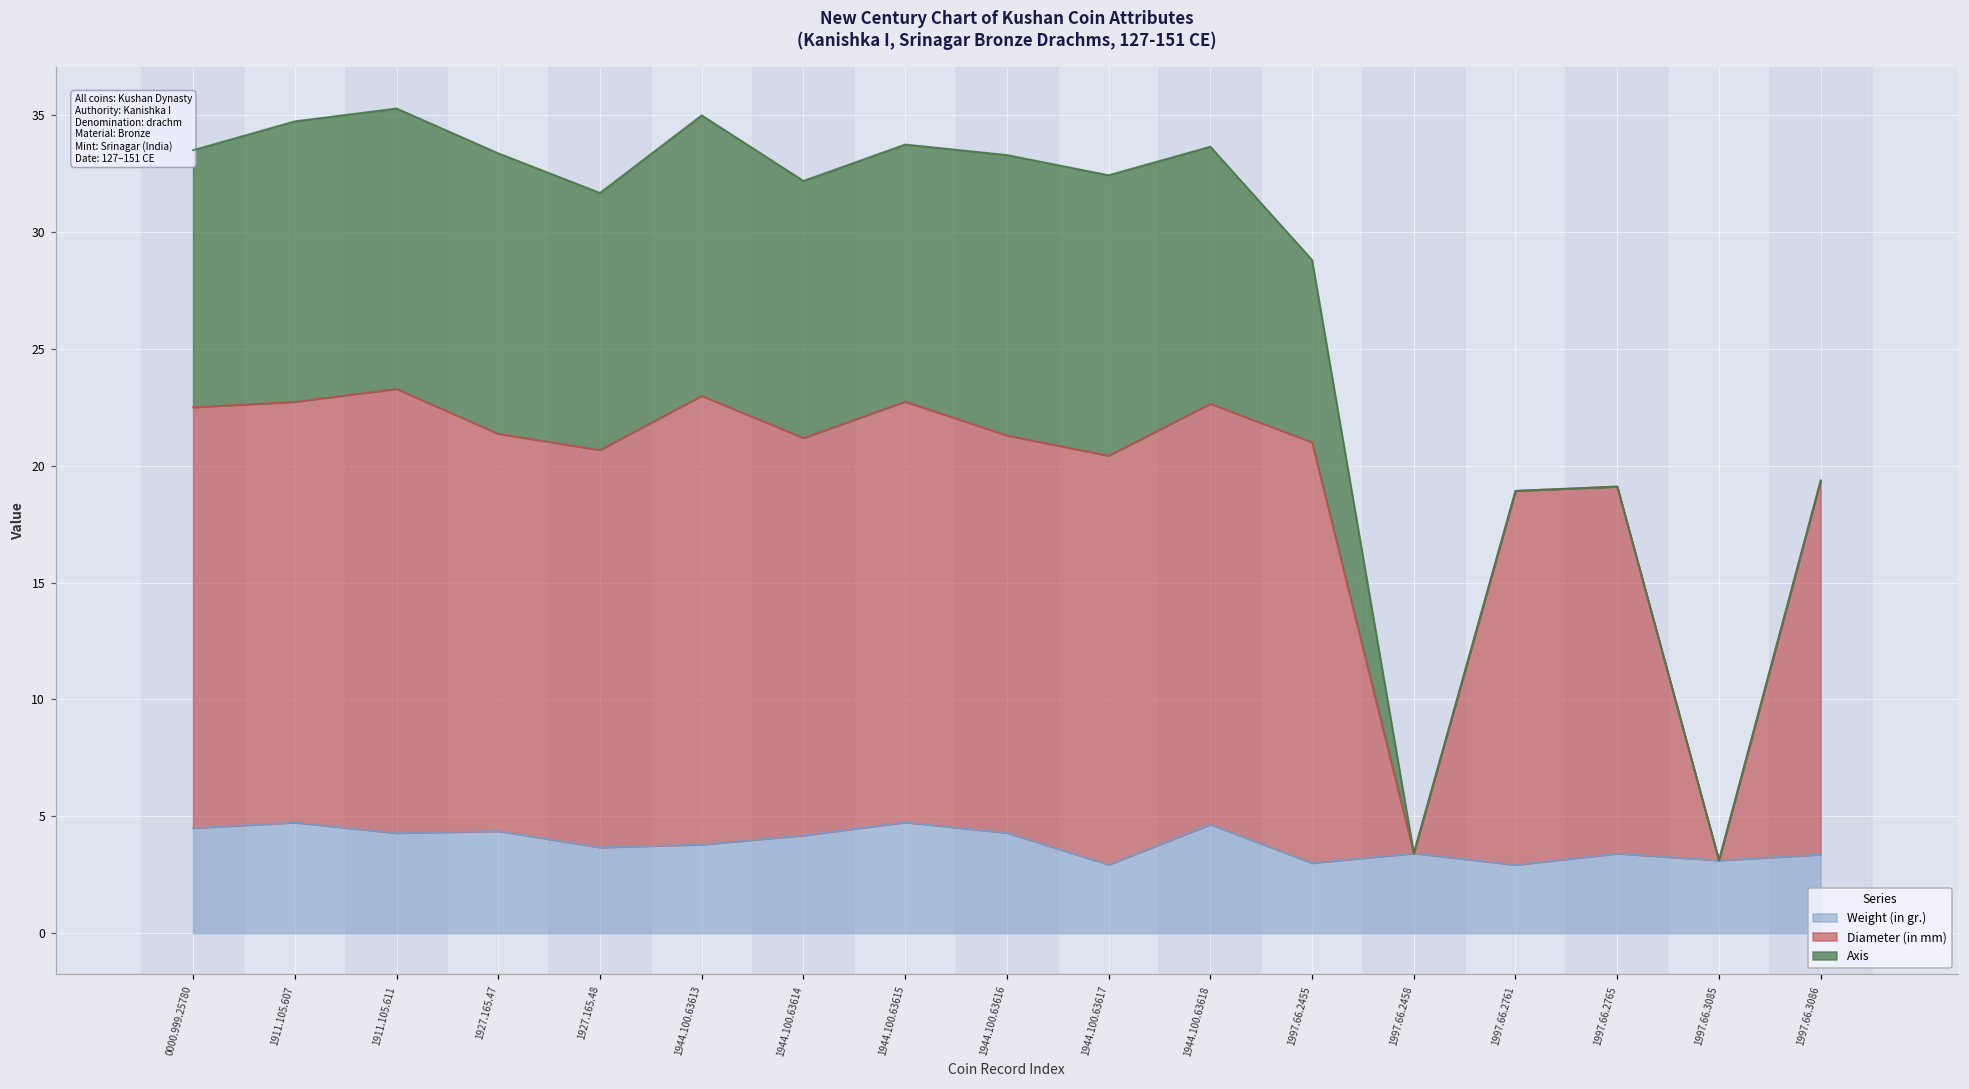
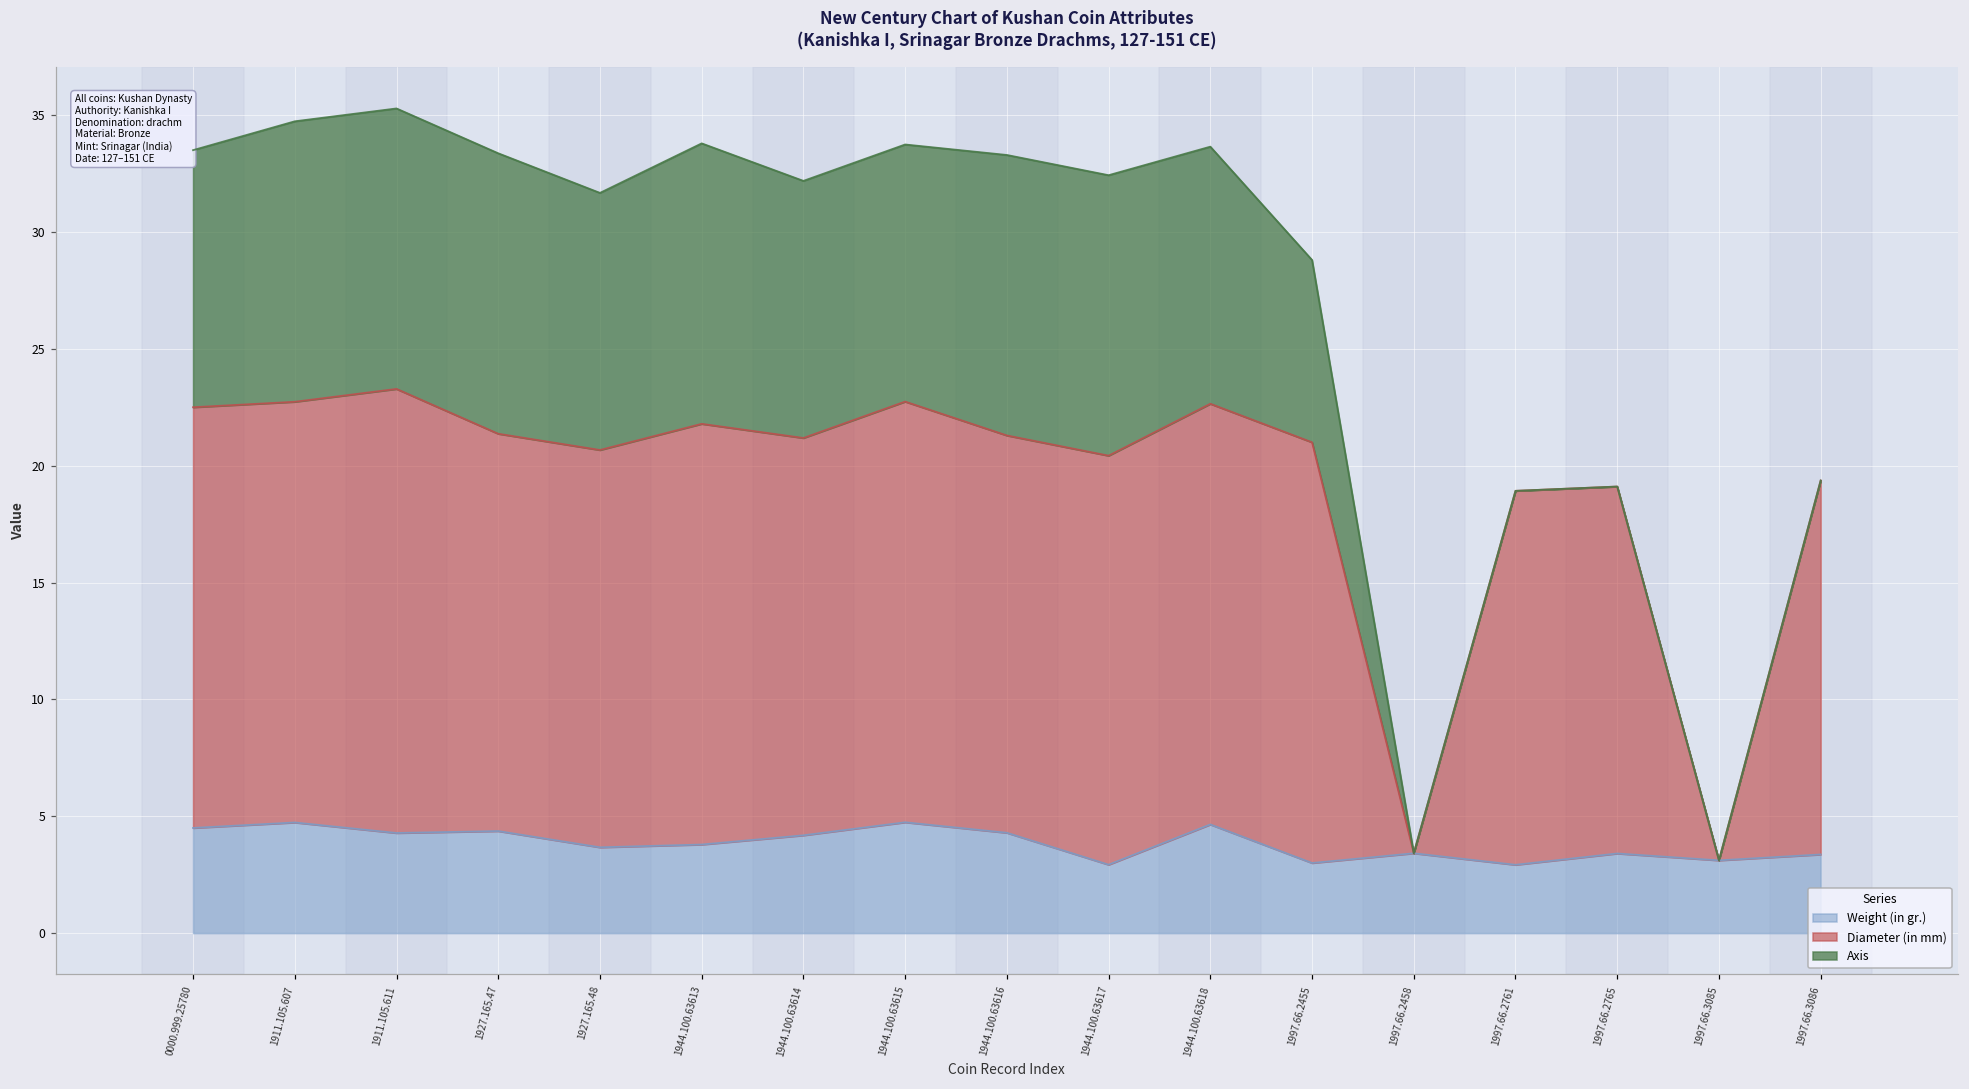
  {
    "Weight (in gr.)": {
      "0000.999.25780": 4.5,
      "1911.105.607": 4.7,
      "1911.105.611": 4.3,
      "1927.165.47": 4.4,
      "1927.165.48": 3.7,
      "1944.100.63613": 3.8,
      "1944.100.63614": 4.2,
      "1944.100.63615": 4.7,
      "1944.100.63616": 4.3,
      "1944.100.63617": 2.9,
      "1944.100.63618": 4.6,
      "1997.66.2455": 3.0,
      "1997.66.2761": 2.9,
      "1997.66.2765": 3.4,
      "1997.66.3086": 3.4
    },
    "Diameter (in mm)": {
      "0000.999.25780": 18.0,
      "1911.105.607": 18.0,
      "1911.105.611": 19.0,
      "1927.165.47": 17.0,
      "1927.165.48": 17.0,
-     "1944.100.63613": 19.2,
+     "1944.100.63613": 18.0,
      "1944.100.63614": 17.0,
      "1944.100.63615": 18.0,
      "1944.100.63616": 17.0,
      "1944.100.63617": 17.5,
      "1944.100.63618": 18.0,
      "1997.66.2455": 18.0
    },
    "Axis": {
      "1911.105.607": 12.0,
      "1911.105.611": 12.0,
      "1927.165.47": 12.0,
      "1927.165.48": 11.0,
      "1944.100.63613": 12.0,
      "1944.100.63614": 11.0,
      "1944.100.63615": 11.0,
      "1944.100.63616": 12.0,
      "1944.100.63617": 12.0,
      "1944.100.63618": 11.0,
      "1997.66.2455": 7.8
    }
  }
